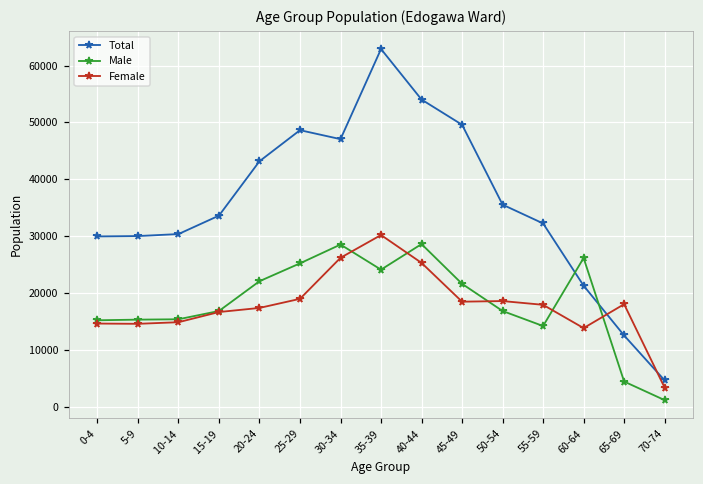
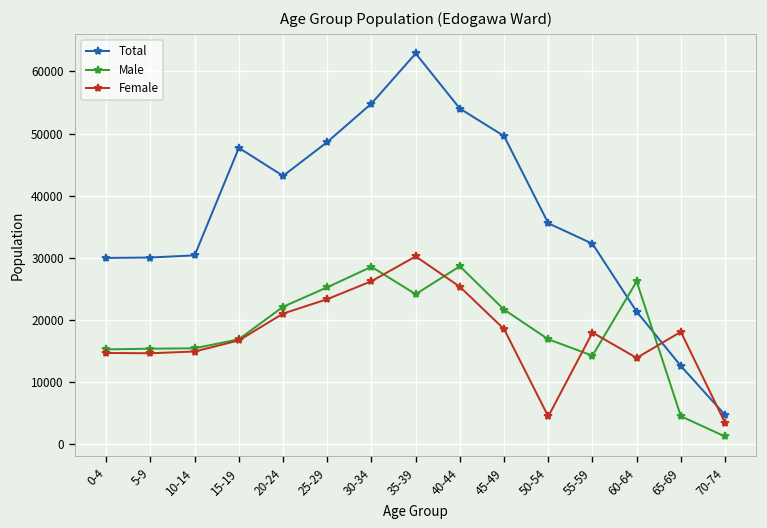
  {
    "Total": {
      "0-4": 30000,
      "5-9": 30000,
      "10-14": 30000,
-     "15-19": 34000,
+     "15-19": 48000,
      "20-24": 43000,
      "25-29": 49000,
-     "30-34": 47000,
+     "30-34": 55000,
      "35-39": 63000,
      "40-44": 54000,
      "45-49": 50000,
      "50-54": 36000,
      "55-59": 32000,
      "60-64": 21000,
      "65-69": 13000,
      "70-74": 5000
    },
    "Male": {
      "0-4": 15000,
      "5-9": 15000,
      "10-14": 15000,
      "20-24": 22000,
      "25-29": 25000,
      "30-34": 29000,
      "35-39": 24000,
      "40-44": 29000,
      "45-49": 22000,
      "50-54": 17000,
      "55-59": 14000,
      "60-64": 26000,
      "65-69": 5000,
      "70-74": 1000
    },
    "Female": {
      "0-4": 15000,
      "5-9": 15000,
      "10-14": 15000,
-     "20-24": 17000,
-     "25-29": 19000,
+     "20-24": 21000,
+     "25-29": 23000,
      "30-34": 26000,
      "35-39": 30000,
      "40-44": 25000,
      "45-49": 19000,
-     "50-54": 19000,
+     "50-54": 5000,
      "55-59": 18000,
      "60-64": 14000,
      "65-69": 18000,
      "70-74": 3000
    }
  }
